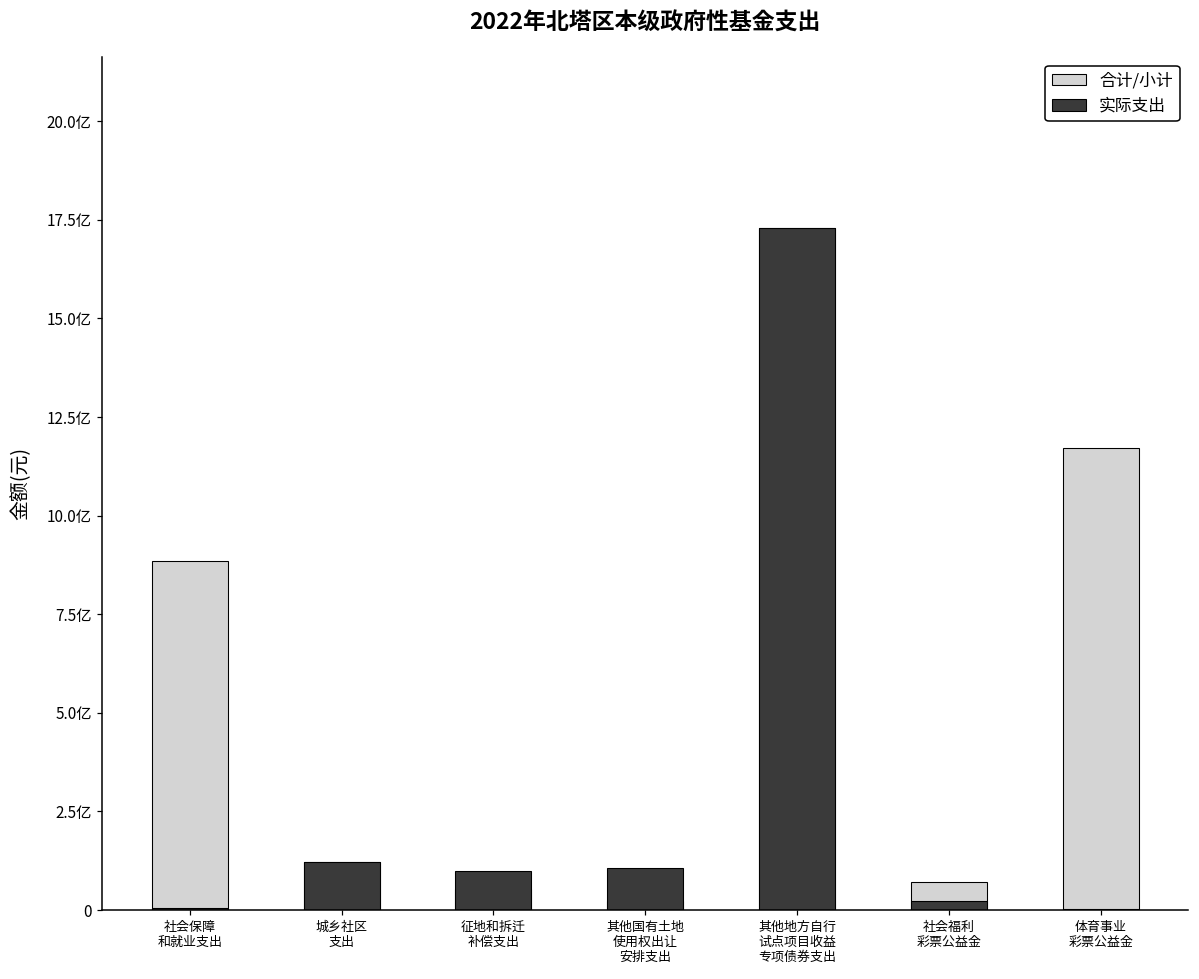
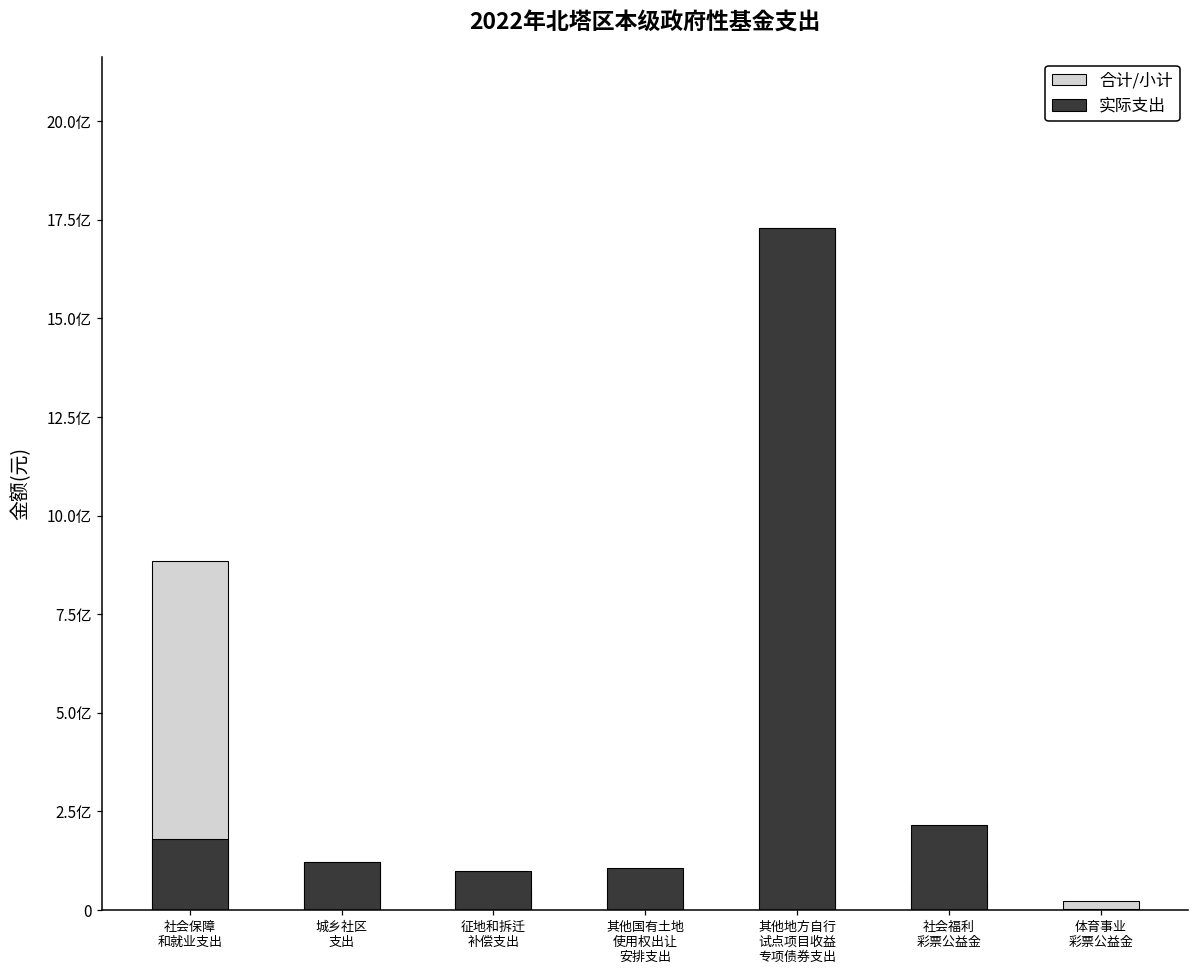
  {
    "合计/小计": {
      "社会保障 和就业支出": "8.8亿",
      "城乡社区 支出": "1.2亿",
      "其他地方自行 试点项目收益 专项债券支出": "17.3亿",
-     "体育事业 彩票公益金": "11.7亿"
+     "体育事业 彩票公益金": "0.2亿"
    },
    "实际支出": {
-     "社会保障 和就业支出": "0.1亿",
+     "社会保障 和就业支出": "1.8亿",
      "城乡社区 支出": "1.2亿",
      "征地和拆迁 补偿支出": "1.0亿",
      "其他国有土地 使用权出让 安排支出": "1.1亿",
      "其他地方自行 试点项目收益 专项债券支出": "17.3亿",
-     "社会福利 彩票公益金": "0.2亿"
+     "社会福利 彩票公益金": "2.2亿"
    }
  }
